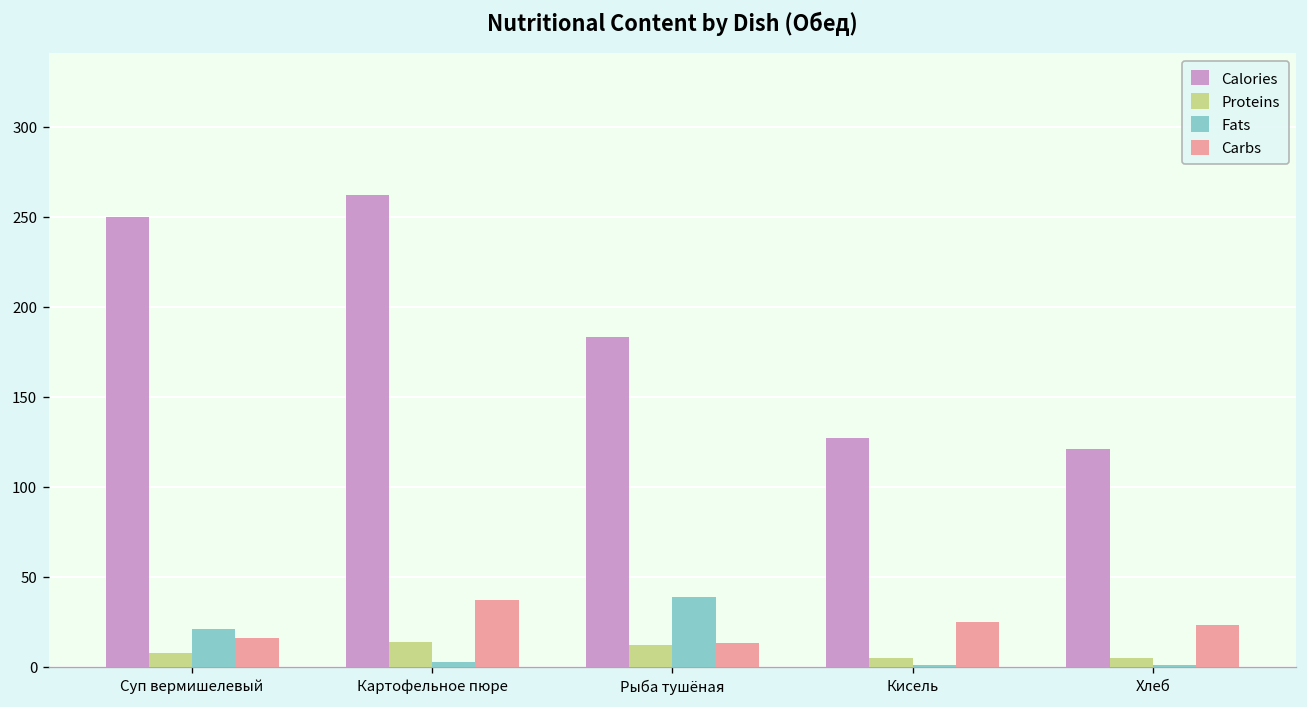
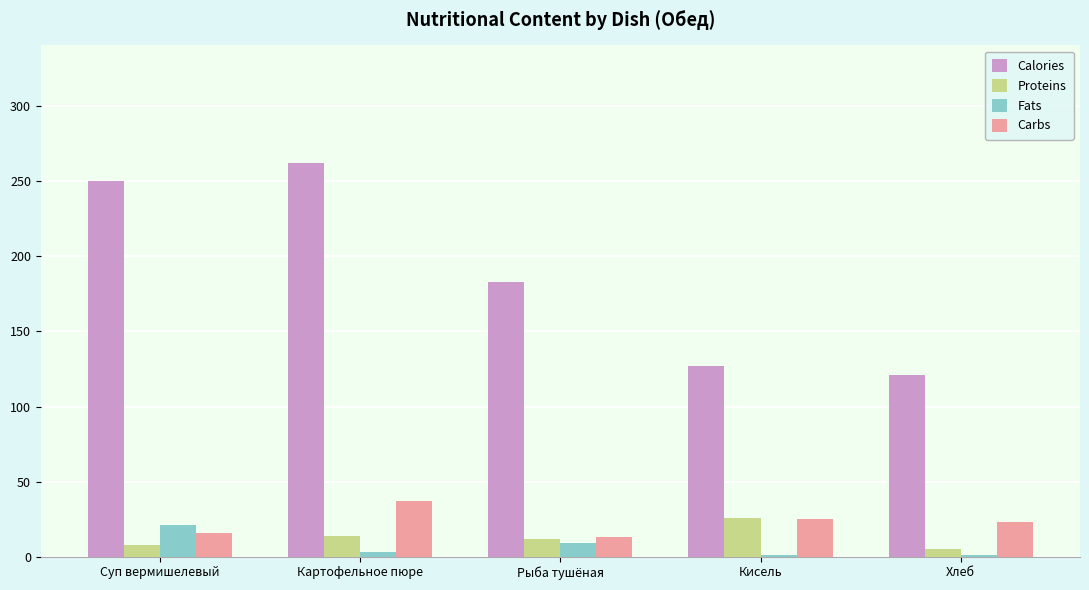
  {
    "Proteins": {
      "Суп вермишелевый": 8,
      "Картофельное пюре": 14,
      "Рыба тушёная": 12,
-     "Кисель": 5,
+     "Кисель": 26,
      "Хлеб": 5
    },
    "Fats": {
      "Суп вермишелевый": 21,
      "Картофельное пюре": 3,
-     "Рыба тушёная": 39
+     "Рыба тушёная": 9
    }
  }
